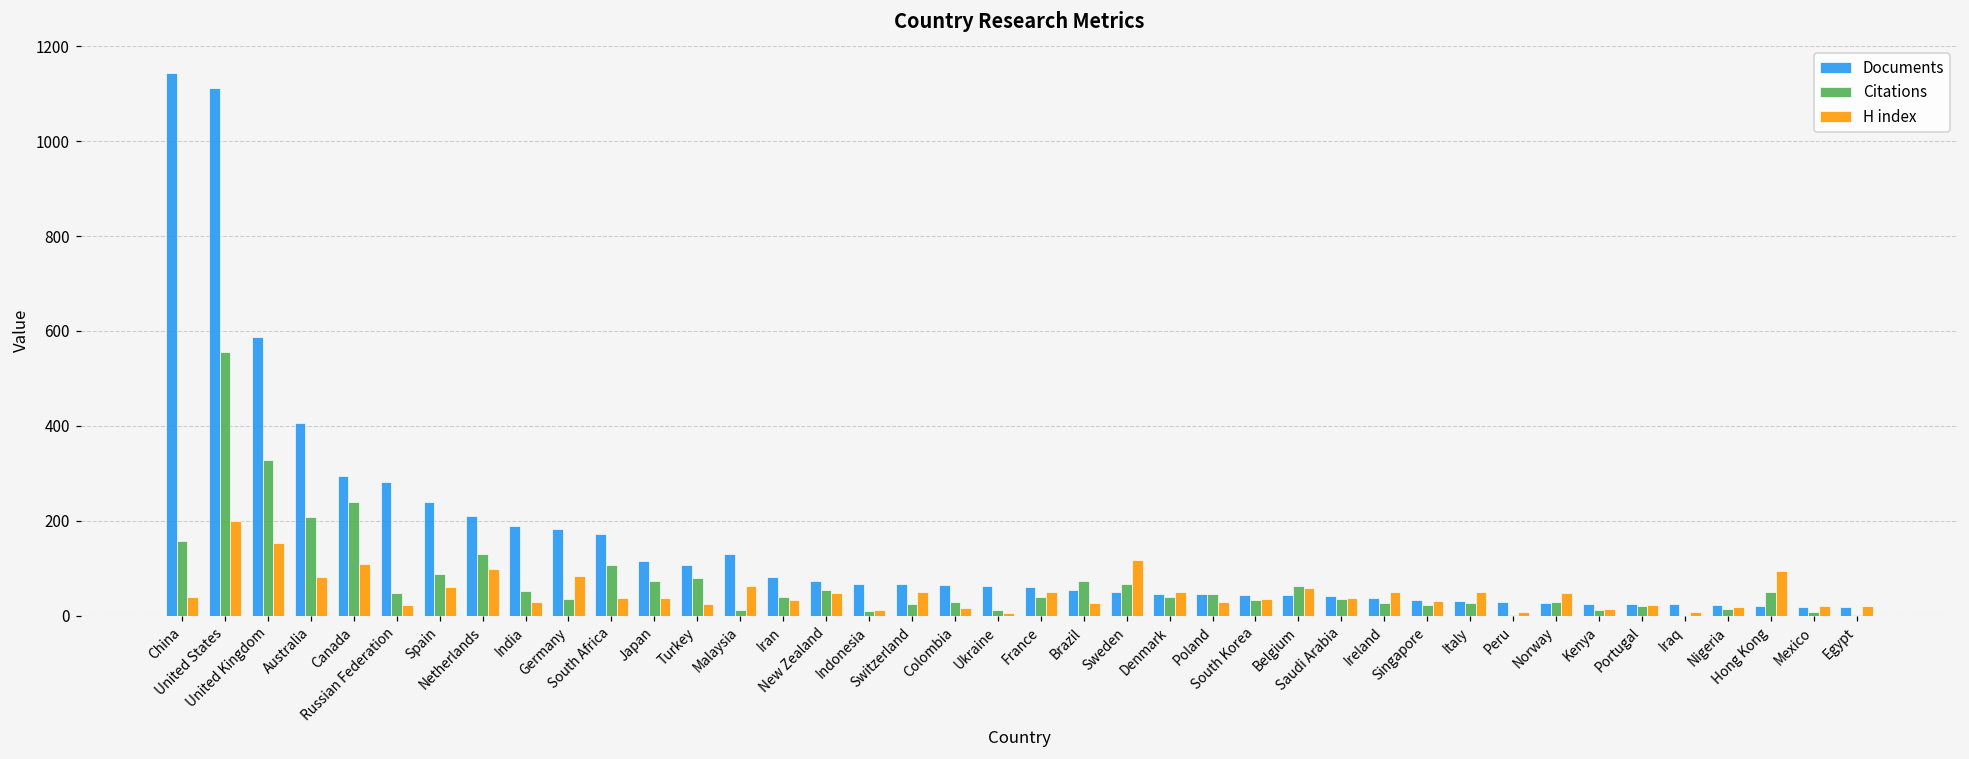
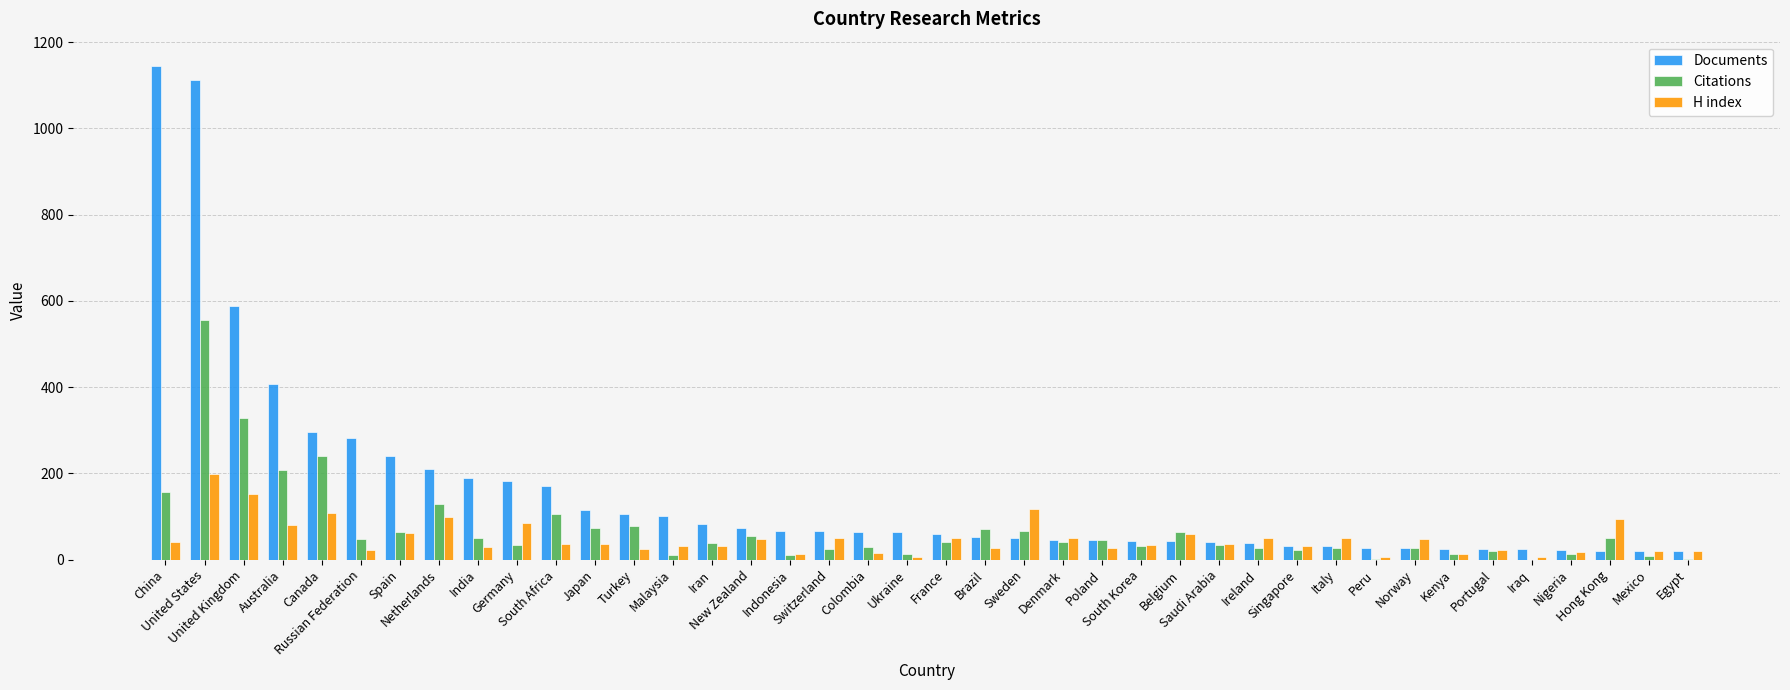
  {
    "Documents": {
      "China": 1140,
      "United States": 1110,
      "United Kingdom": 590,
      "Australia": 410,
      "Canada": 300,
      "Russian Federation": 280,
      "Spain": 240,
      "Netherlands": 210,
      "India": 190,
      "Germany": 180,
      "South Africa": 170,
      "Japan": 110,
      "Turkey": 110,
-     "Malaysia": 130,
+     "Malaysia": 100,
      "Iran": 80,
      "New Zealand": 70,
      "Indonesia": 70,
      "Switzerland": 70,
      "Colombia": 60,
      "Ukraine": 60,
      "France": 60,
      "Brazil": 50,
      "Sweden": 50,
      "Denmark": 50,
      "Poland": 50,
      "South Korea": 40,
      "Belgium": 40,
      "Saudi Arabia": 40,
      "Ireland": 40,
      "Singapore": 30,
      "Italy": 30,
      "Peru": 30,
      "Norway": 30,
      "Kenya": 30,
      "Portugal": 20,
      "Iraq": 20,
      "Nigeria": 20,
      "Hong Kong": 20,
      "Mexico": 20,
      "Egypt": 20
    },
    "Citations": {
      "China": 160,
      "United States": 560,
      "United Kingdom": 330,
      "Australia": 210,
      "Canada": 240,
      "Russian Federation": 50,
-     "Spain": 90,
+     "Spain": 60,
      "Netherlands": 130,
      "India": 50,
      "Germany": 30,
      "South Africa": 110,
      "Japan": 70,
      "Turkey": 80,
      "Malaysia": 10,
      "Iran": 40,
      "New Zealand": 50,
      "Indonesia": 10,
      "Switzerland": 30,
      "Colombia": 30,
      "Ukraine": 10,
      "France": 40,
      "Brazil": 70,
      "Sweden": 70,
      "Denmark": 40,
      "Poland": 50,
      "South Korea": 30,
      "Belgium": 60,
      "Saudi Arabia": 40,
      "Ireland": 30,
      "Singapore": 20,
      "Italy": 30,
      "Norway": 30,
      "Kenya": 10,
      "Portugal": 20,
      "Iraq": 0,
      "Nigeria": 10,
      "Hong Kong": 50,
      "Mexico": 10
    },
    "H index": {
      "China": 40,
      "United States": 200,
      "United Kingdom": 150,
      "Australia": 80,
      "Canada": 110,
      "Russian Federation": 20,
      "Spain": 60,
      "Netherlands": 100,
      "India": 30,
      "Germany": 80,
      "South Africa": 40,
      "Japan": 40,
      "Turkey": 30,
-     "Malaysia": 60,
+     "Malaysia": 30,
      "Iran": 30,
      "New Zealand": 50,
      "Indonesia": 10,
      "Switzerland": 50,
      "Colombia": 20,
      "Ukraine": 10,
      "France": 50,
      "Brazil": 30,
      "Sweden": 120,
      "Denmark": 50,
      "Poland": 30,
      "South Korea": 40,
      "Belgium": 60,
      "Saudi Arabia": 40,
      "Ireland": 50,
      "Singapore": 30,
      "Italy": 50,
      "Peru": 10,
      "Norway": 50,
      "Kenya": 10,
      "Portugal": 20,
      "Iraq": 10,
      "Nigeria": 20,
      "Hong Kong": 90,
      "Mexico": 20,
      "Egypt": 20
    }
  }
